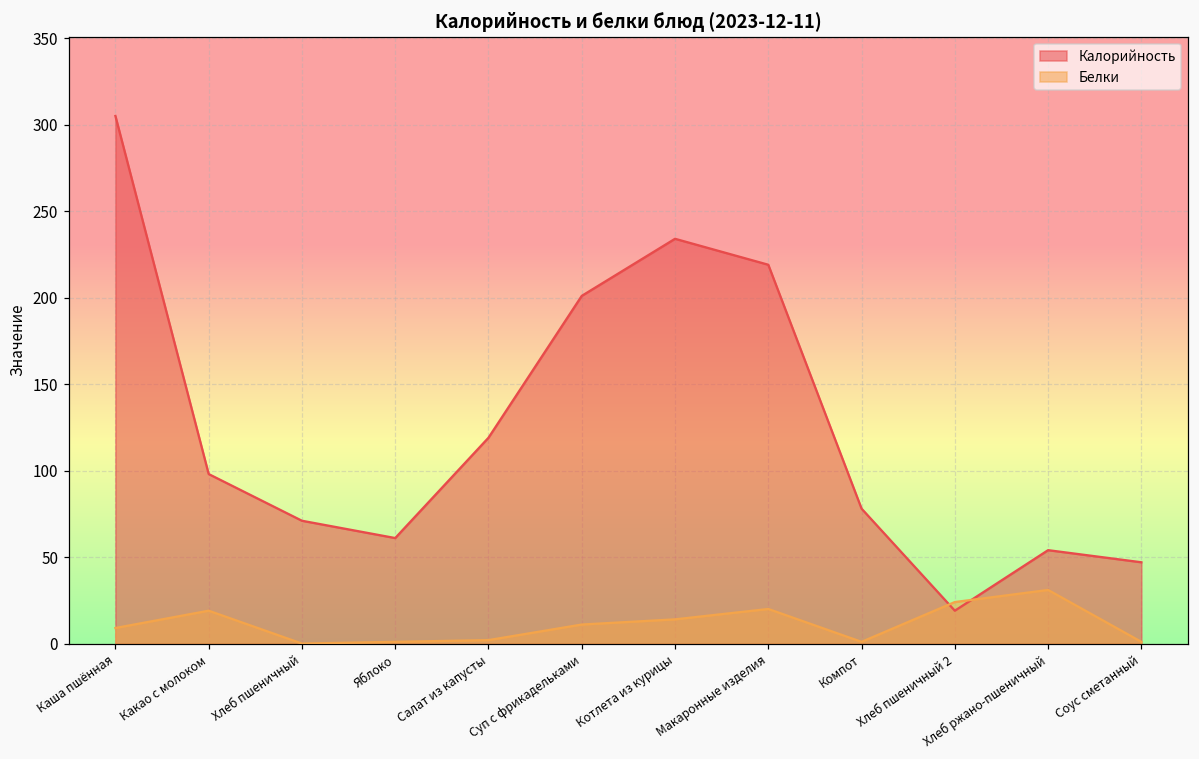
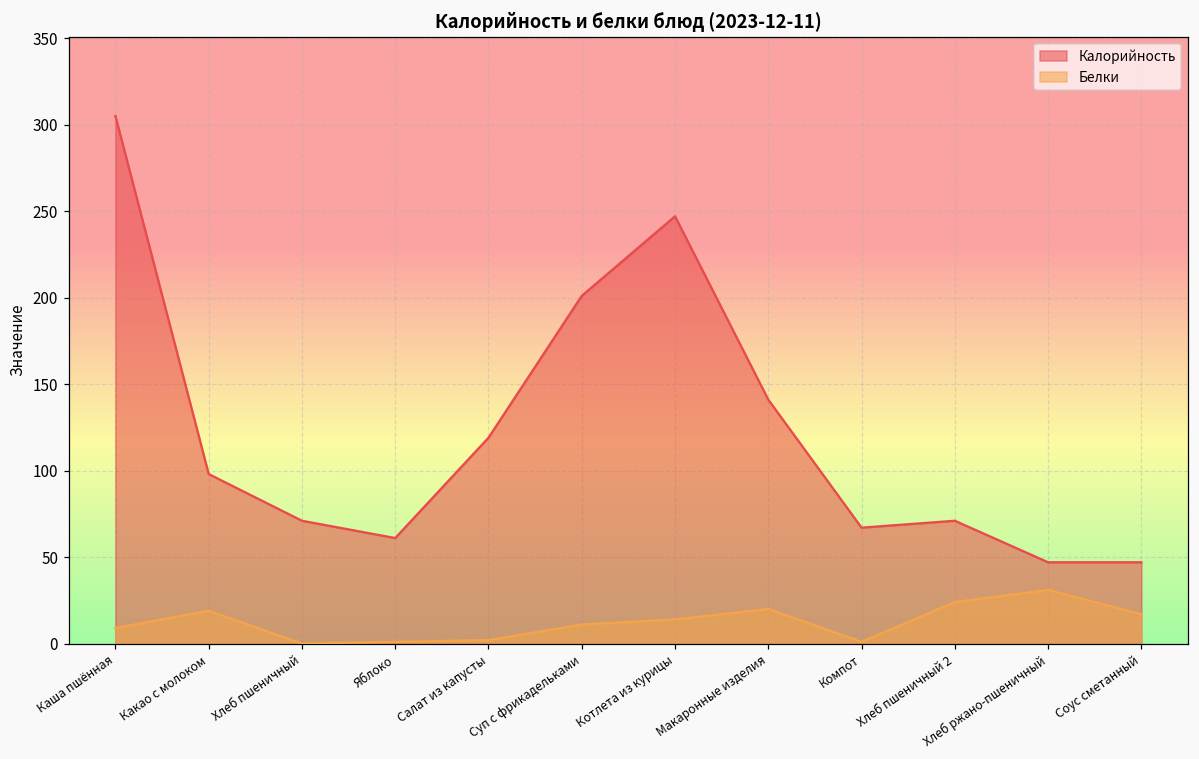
  {
    "Калорийность": {
      "Каша пшённая": 305,
      "Какао с молоком": 98,
      "Хлеб пшеничный": 71,
      "Яблоко": 61,
      "Салат из капусты": 119,
      "Суп с фрикадельками": 201,
-     "Котлета из курицы": 234,
-     "Макаронные изделия": 219,
-     "Компот": 78,
-     "Хлеб пшеничный 2": 19,
-     "Хлеб ржано-пшеничный": 54,
+     "Котлета из курицы": 247,
+     "Макаронные изделия": 141,
+     "Компот": 67,
+     "Хлеб пшеничный 2": 71,
+     "Хлеб ржано-пшеничный": 47,
      "Соус сметанный": 47
    },
    "Белки": {
      "Каша пшённая": 9,
      "Какао с молоком": 19,
      "Хлеб пшеничный": 0,
      "Яблоко": 1,
      "Салат из капусты": 2,
      "Суп с фрикадельками": 11,
      "Котлета из курицы": 14,
      "Макаронные изделия": 20,
      "Компот": 1,
      "Хлеб пшеничный 2": 24,
      "Хлеб ржано-пшеничный": 31,
-     "Соус сметанный": 1
+     "Соус сметанный": 17
    }
  }
